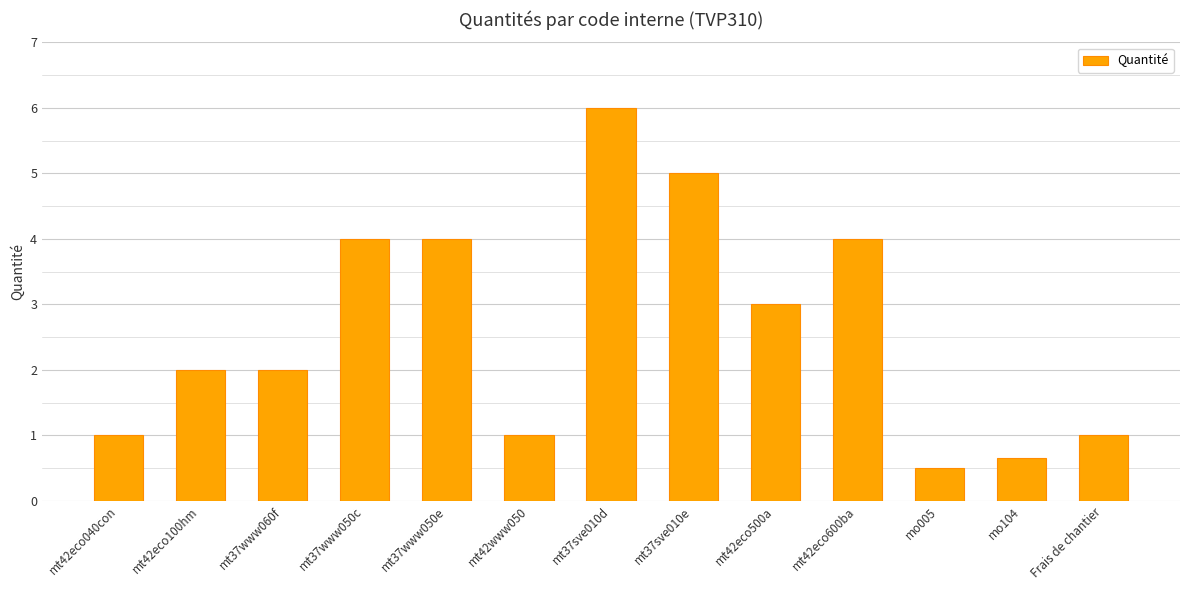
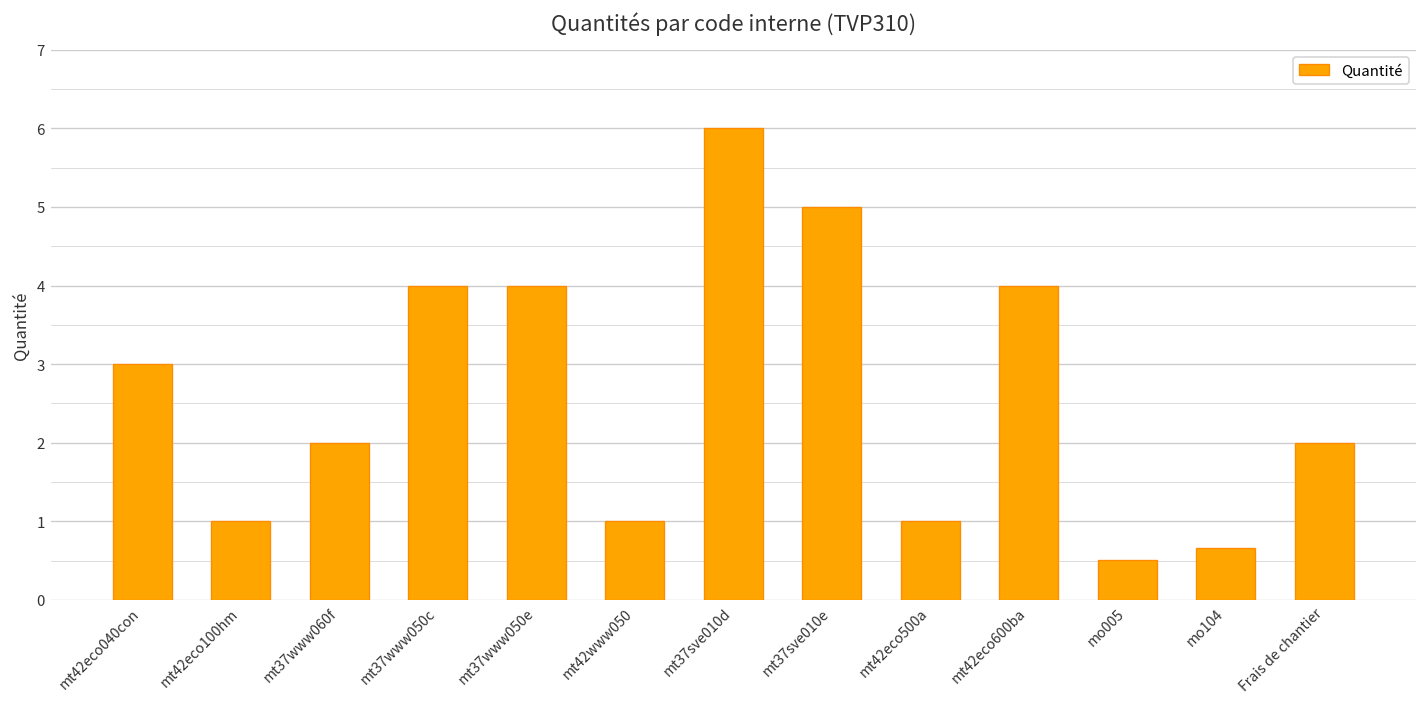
  {
-   "mt42eco040con": 1,
-   "mt42eco100hm": 2,
+   "mt42eco040con": 3,
+   "mt42eco100hm": 1,
    "mt37www060f": 2,
    "mt37www050c": 4,
    "mt37www050e": 4,
    "mt42www050": 1,
    "mt37sve010d": 6,
    "mt37sve010e": 5,
-   "mt42eco500a": 3,
+   "mt42eco500a": 1,
    "mt42eco600ba": 4,
    "mo005": 0.5,
    "mo104": 0.7,
-   "Frais de chantier": 1
+   "Frais de chantier": 2
  }
